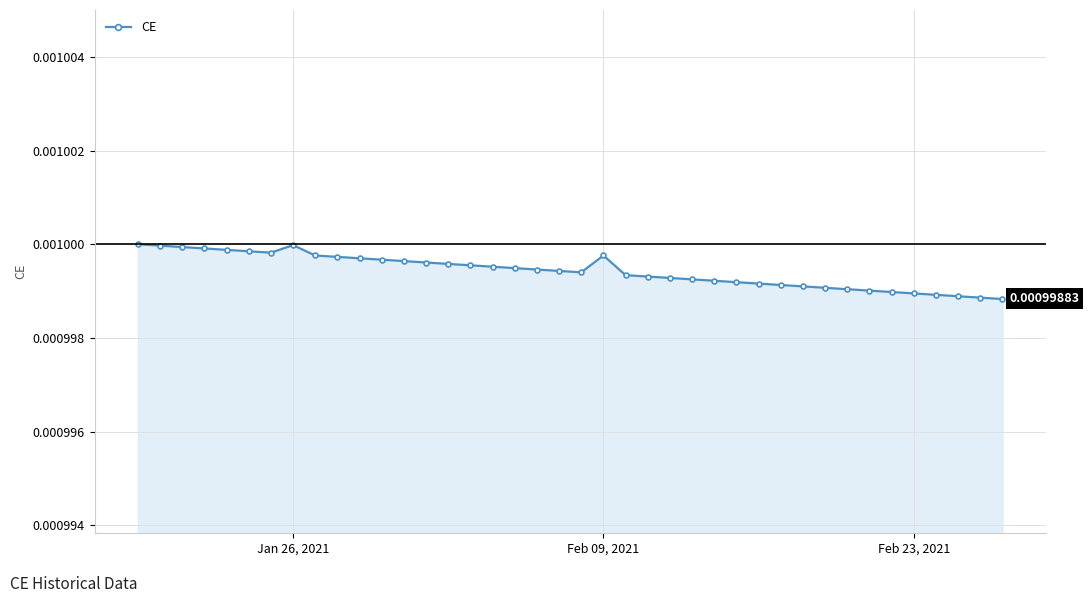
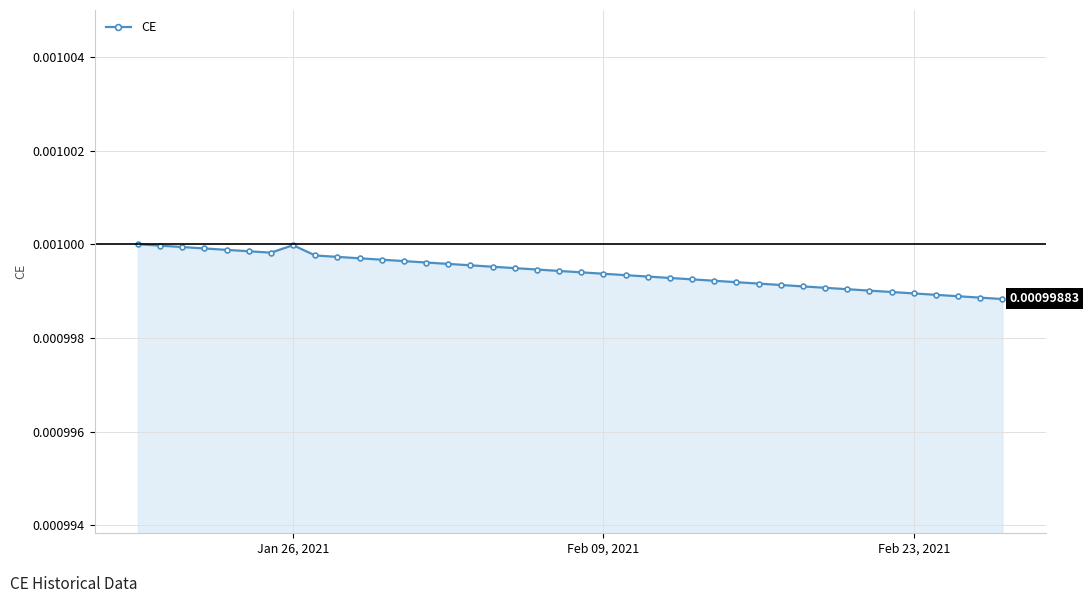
  {
    "Jan 26, 2021": 0.0010000,
-   "Feb 09, 2021": 0.0009998,
+   "Feb 09, 2021": 0.0009994,
    "Feb 23, 2021": 0.0009990
  }
